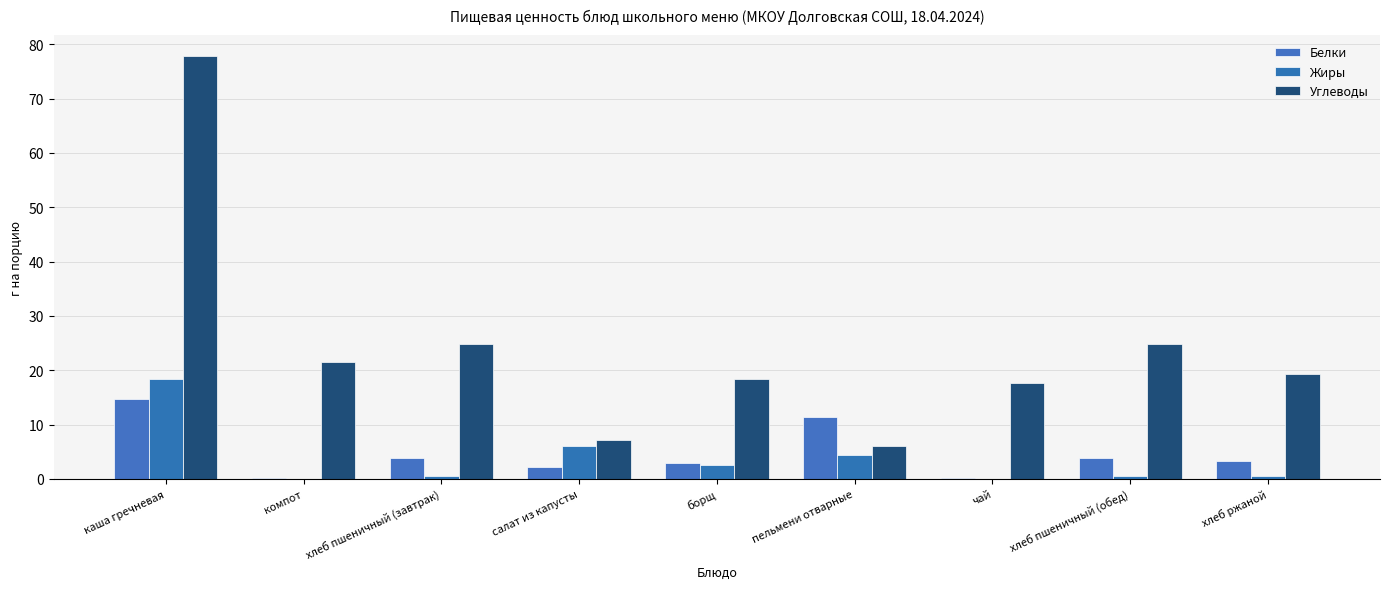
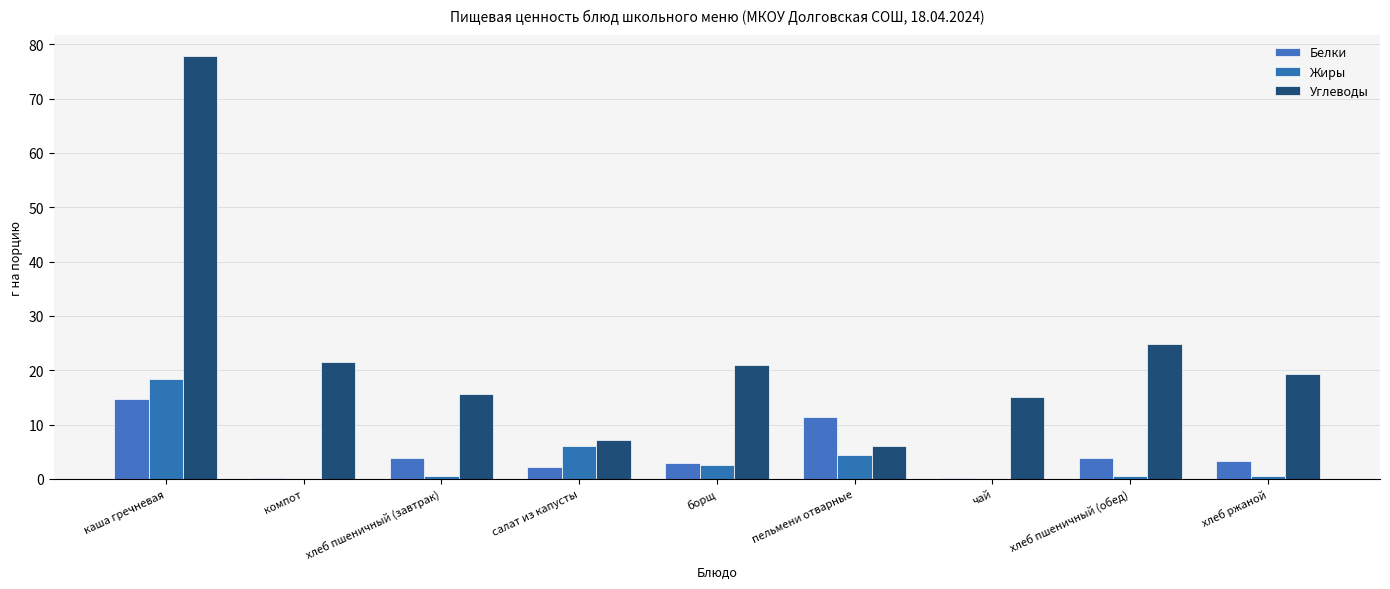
  {
    "Углеводы": {
      "каша гречневая": 78,
      "компот": 22,
-     "хлеб пшеничный (завтрак)": 25,
+     "хлеб пшеничный (завтрак)": 16,
      "салат из капусты": 7,
-     "борщ": 18,
+     "борщ": 21,
      "пельмени отварные": 6,
-     "чай": 18,
+     "чай": 15,
      "хлеб пшеничный (обед)": 25,
      "хлеб ржаной": 19
    }
  }
